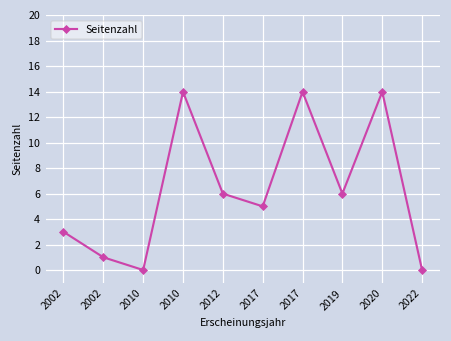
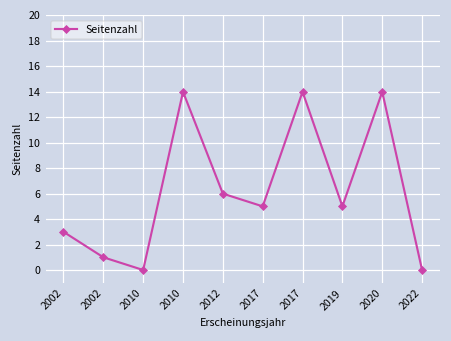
  {
    "2012": 6,
-   "2019": 6,
+   "2019": 5,
    "2020": 14,
    "2022": 0
  }
